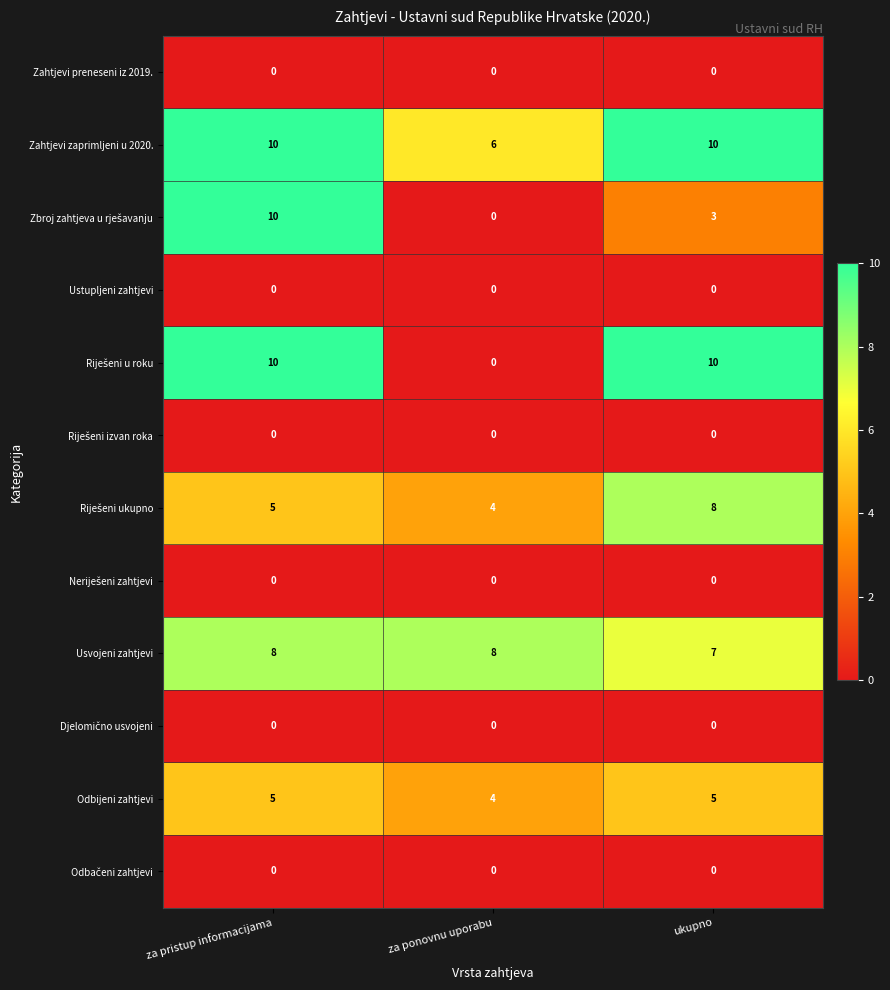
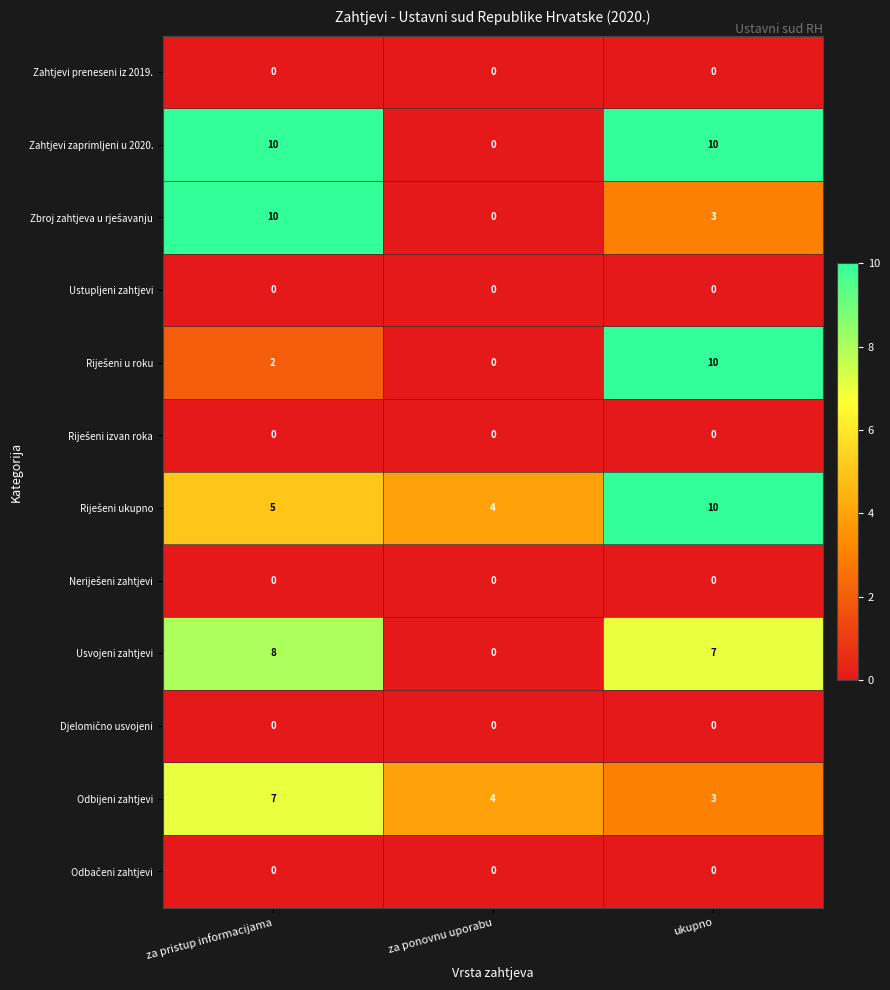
  {
    "Zahtjevi preneseni iz 2019.": {
      "za pristup informacijama": 0,
      "za ponovnu uporabu": 0,
      "ukupno": 0
    },
    "Zahtjevi zaprimljeni u 2020.": {
      "za pristup informacijama": 10,
-     "za ponovnu uporabu": 6,
+     "za ponovnu uporabu": 0,
      "ukupno": 10
    },
    "Zbroj zahtjeva u rješavanju": {
      "za pristup informacijama": 10,
      "za ponovnu uporabu": 0,
      "ukupno": 3
    },
    "Ustupljeni zahtjevi": {
      "za pristup informacijama": 0,
      "za ponovnu uporabu": 0,
      "ukupno": 0
    },
    "Riješeni u roku": {
-     "za pristup informacijama": 10,
+     "za pristup informacijama": 2,
      "za ponovnu uporabu": 0,
      "ukupno": 10
    },
    "Riješeni izvan roka": {
      "za pristup informacijama": 0,
      "za ponovnu uporabu": 0,
      "ukupno": 0
    },
    "Riješeni ukupno": {
      "za pristup informacijama": 5,
      "za ponovnu uporabu": 4,
-     "ukupno": 8
+     "ukupno": 10
    },
    "Neriješeni zahtjevi": {
      "za pristup informacijama": 0,
      "za ponovnu uporabu": 0,
      "ukupno": 0
    },
    "Usvojeni zahtjevi": {
      "za pristup informacijama": 8,
-     "za ponovnu uporabu": 8,
+     "za ponovnu uporabu": 0,
      "ukupno": 7
    },
    "Djelomično usvojeni": {
      "za pristup informacijama": 0,
      "za ponovnu uporabu": 0,
      "ukupno": 0
    },
    "Odbijeni zahtjevi": {
-     "za pristup informacijama": 5,
+     "za pristup informacijama": 7,
      "za ponovnu uporabu": 4,
-     "ukupno": 5
+     "ukupno": 3
    },
    "Odbačeni zahtjevi": {
      "za pristup informacijama": 0,
      "za ponovnu uporabu": 0,
      "ukupno": 0
    }
  }
